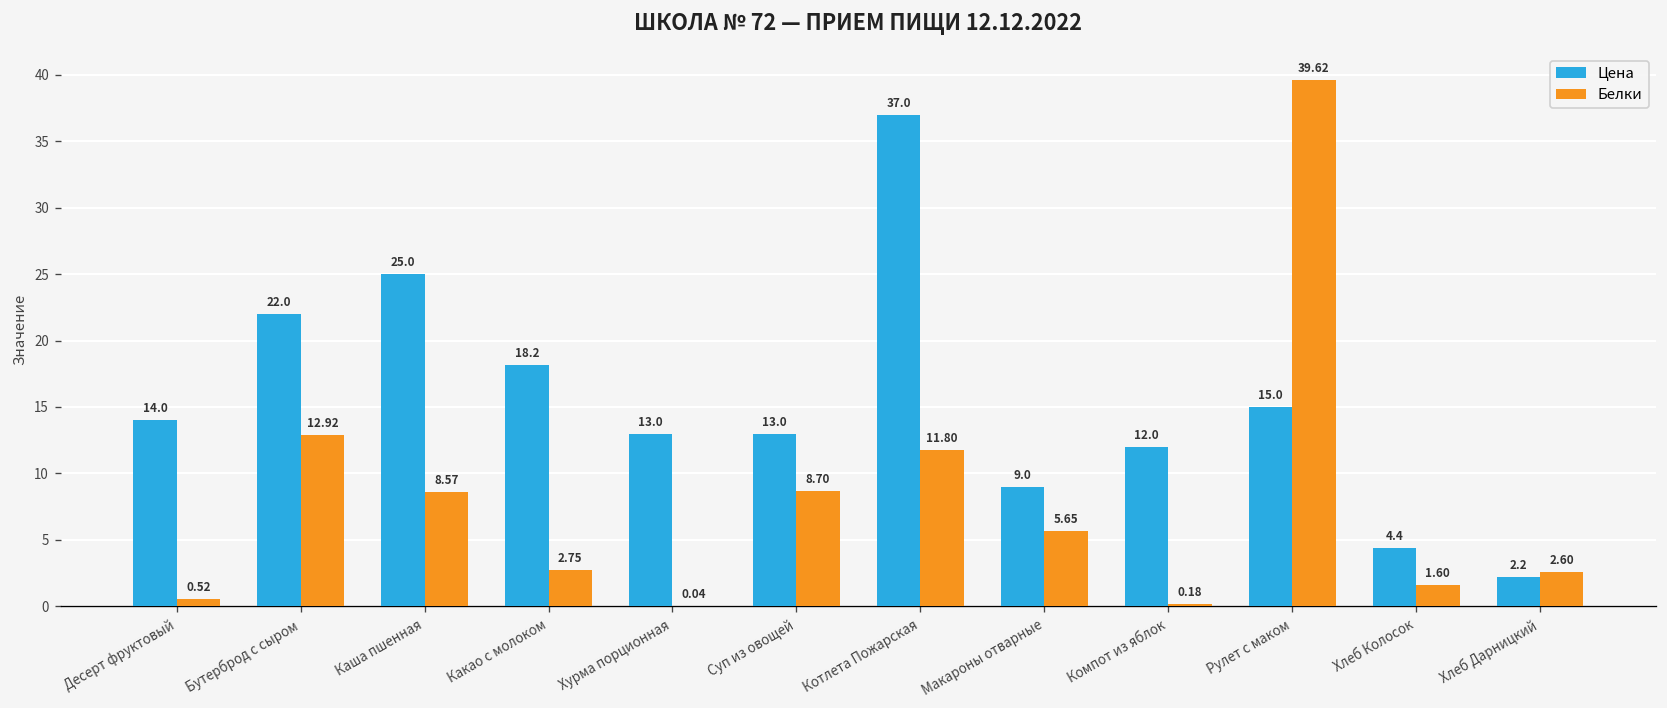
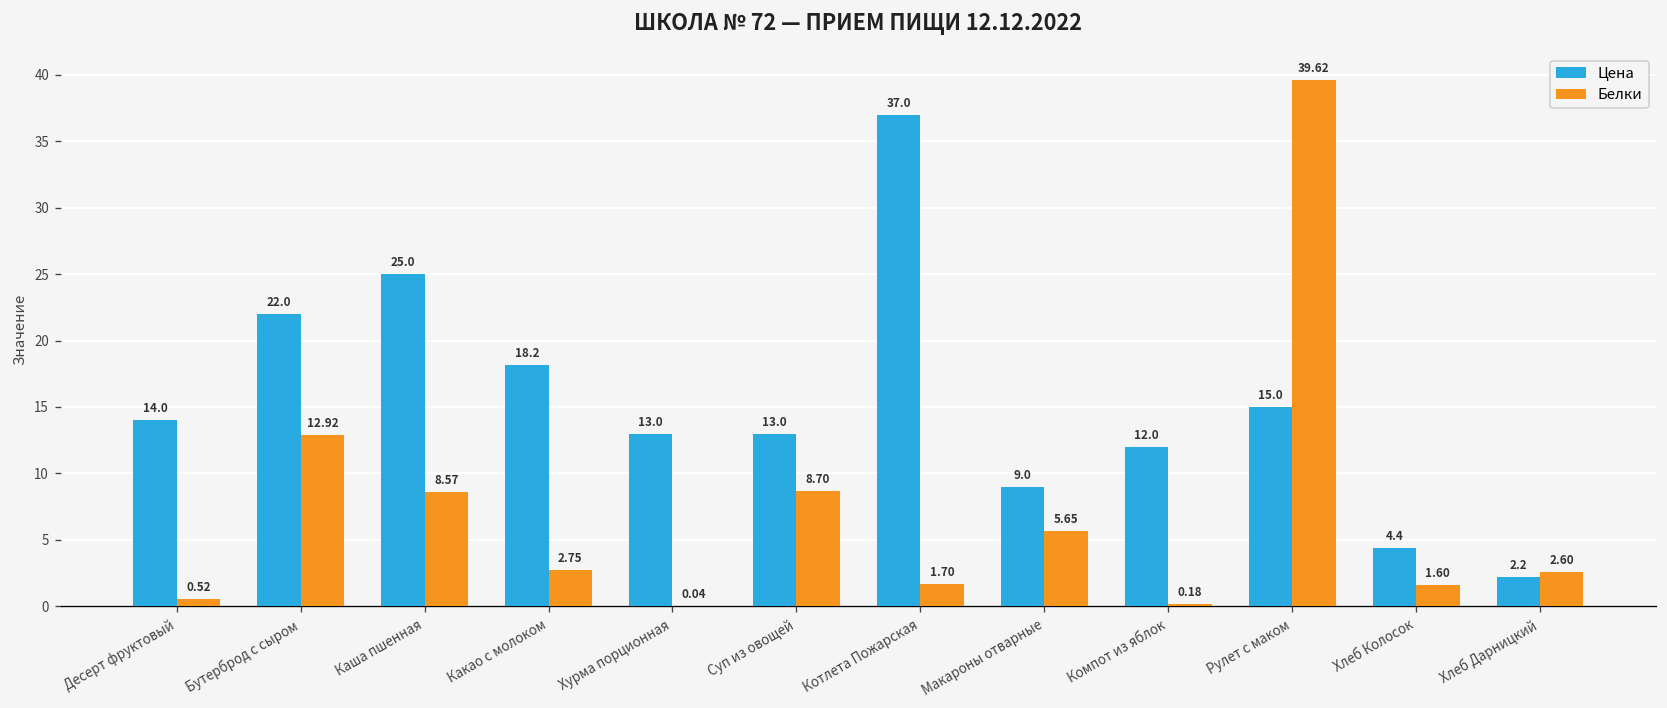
  {
    "Цена": {
      "Десерт фруктовый": 14.0,
      "Бутерброд с сыром": 22.0,
      "Каша пшенная": 25.0,
      "Какао с молоком": 18.2,
      "Хурма порционная": 13.0,
      "Суп из овощей": 13.0,
      "Котлета Пожарская": 37.0,
      "Макароны отварные": 9.0,
      "Компот из яблок": 12.0,
      "Рулет с маком": 15.0,
      "Хлеб Колосок": 4.4,
      "Хлеб Дарницкий": 2.2
    },
    "Белки": {
      "Десерт фруктовый": 0.52,
      "Бутерброд с сыром": 12.92,
      "Каша пшенная": 8.57,
      "Какао с молоком": 2.75,
      "Хурма порционная": 0.04,
      "Суп из овощей": 8.70,
-     "Котлета Пожарская": 11.80,
+     "Котлета Пожарская": 1.70,
      "Макароны отварные": 5.65,
      "Компот из яблок": 0.18,
      "Рулет с маком": 39.62,
      "Хлеб Колосок": 1.60,
      "Хлеб Дарницкий": 2.60
    }
  }
